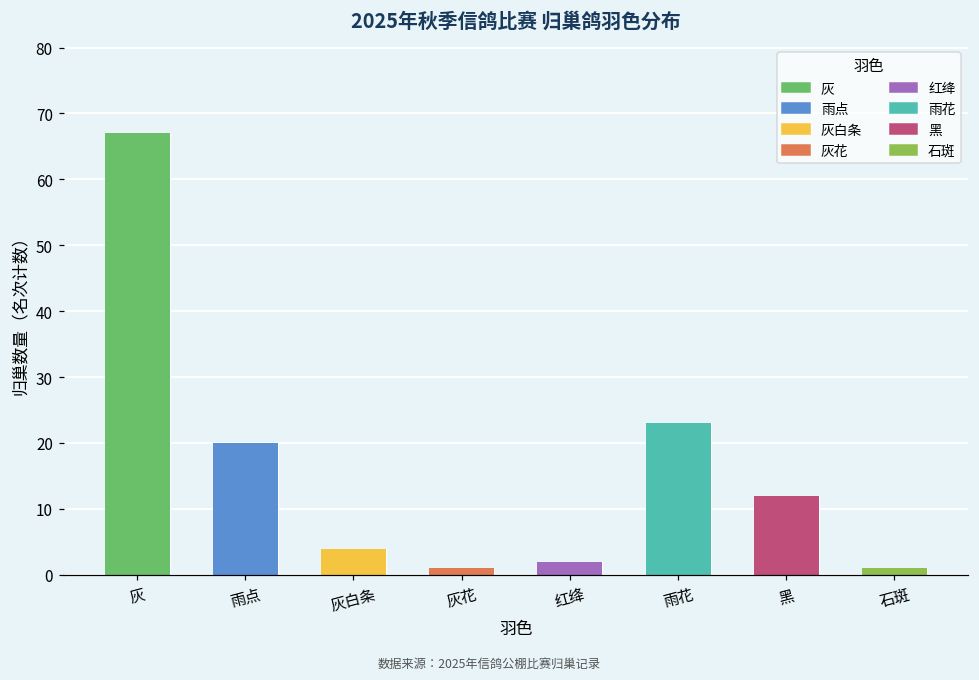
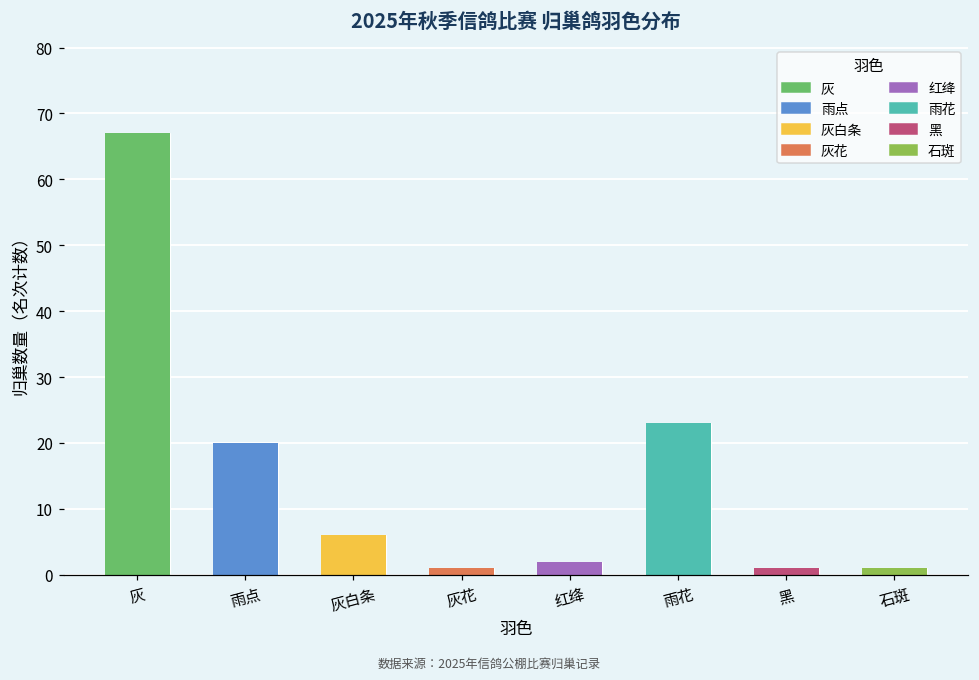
  {
    "雨点": {
      "雨点": 20
    },
    "灰白条": {
-     "灰白条": 4
+     "灰白条": 6
    },
    "灰花": {
      "灰花": 1
    },
    "红绛": {
      "红绛": 2
    },
    "雨花": {
      "雨花": 23
    },
    "黑": {
-     "黑": 12
+     "黑": 1
    }
  }
